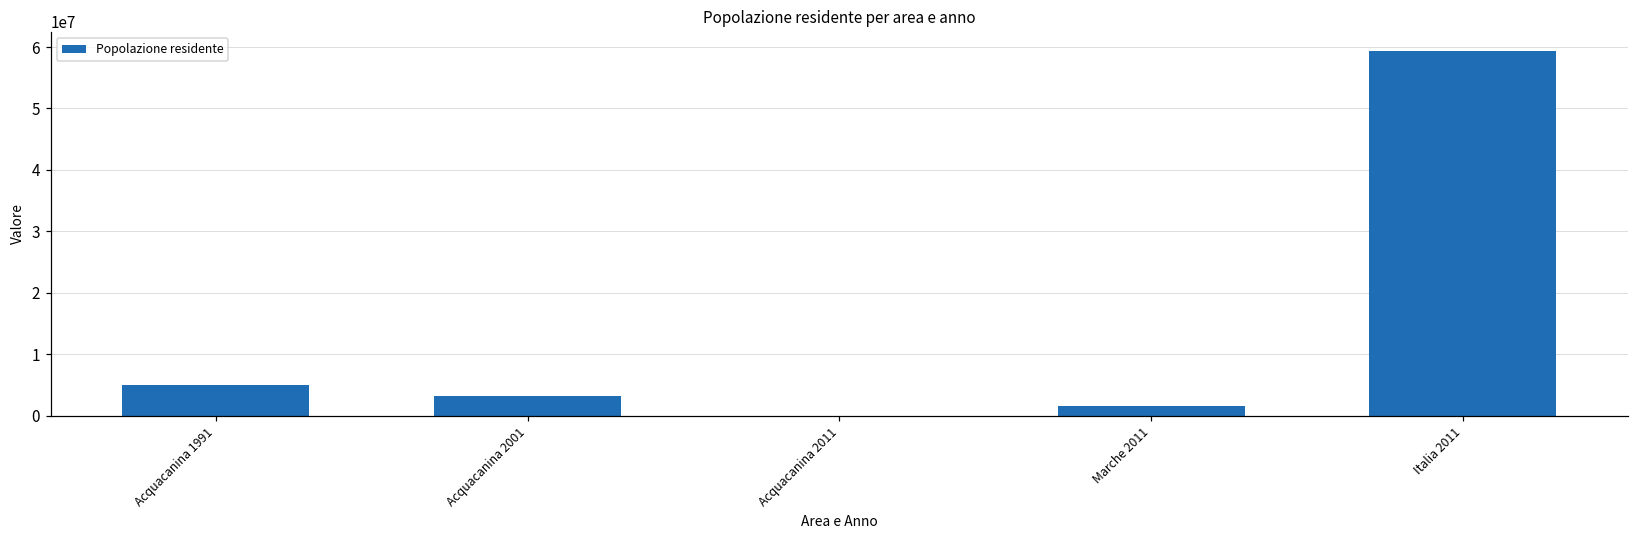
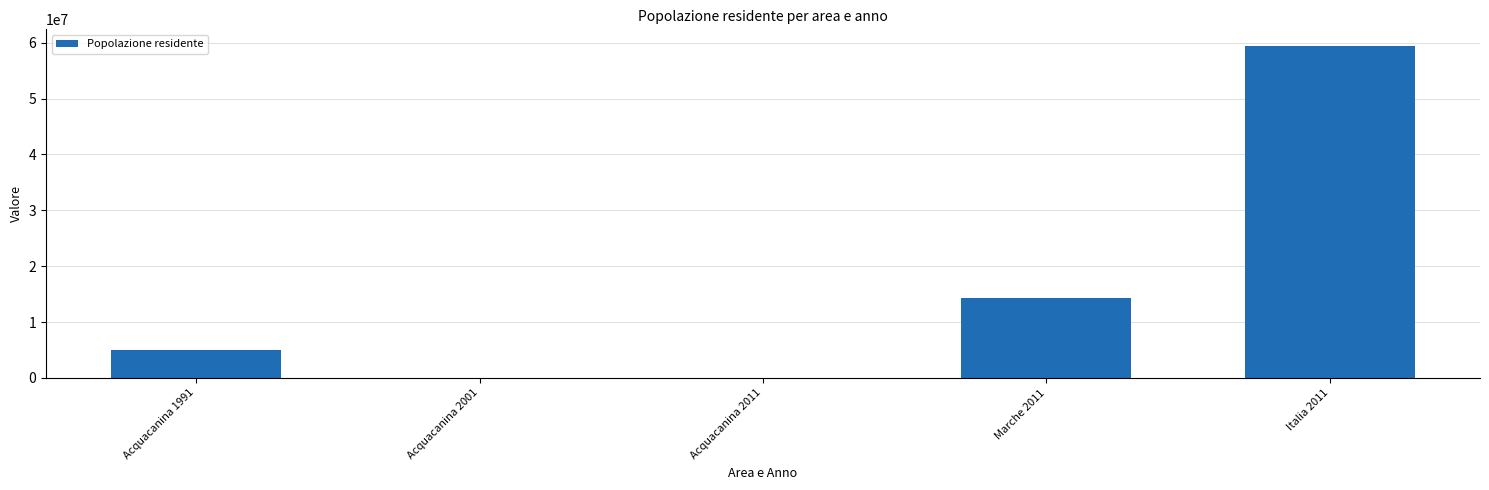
  {
    "Acquacanina 1991": 5000000,
-   "Acquacanina 2001": 3000000,
-   "Marche 2011": 2000000,
+   "Acquacanina 2001": 0,
+   "Marche 2011": 14000000,
    "Italia 2011": 59000000
  }
